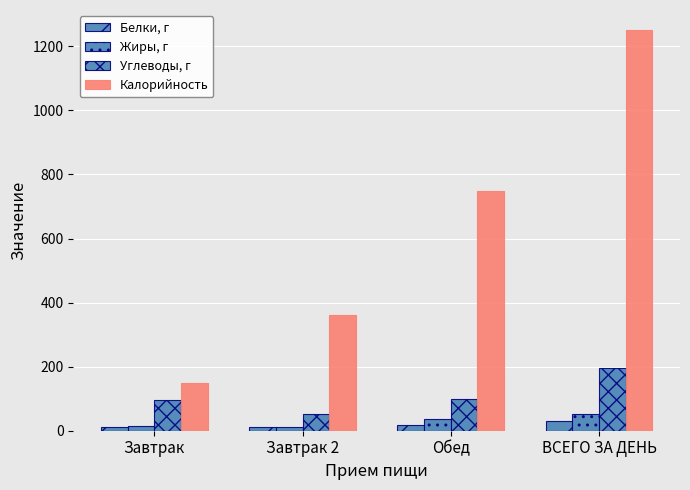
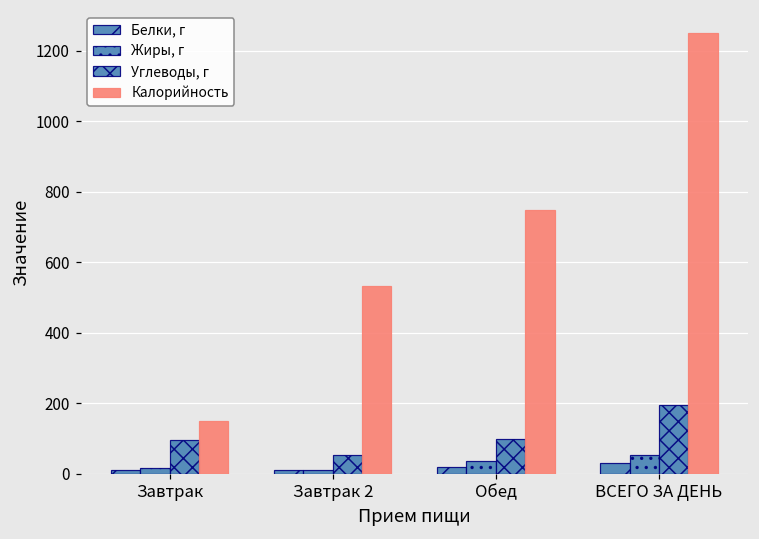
  {
    "Калорийность": {
      "Завтрак": 150,
-     "Завтрак 2": 360,
+     "Завтрак 2": 530,
      "Обед": 750,
      "ВСЕГО ЗА ДЕНЬ": 1250
    }
  }
